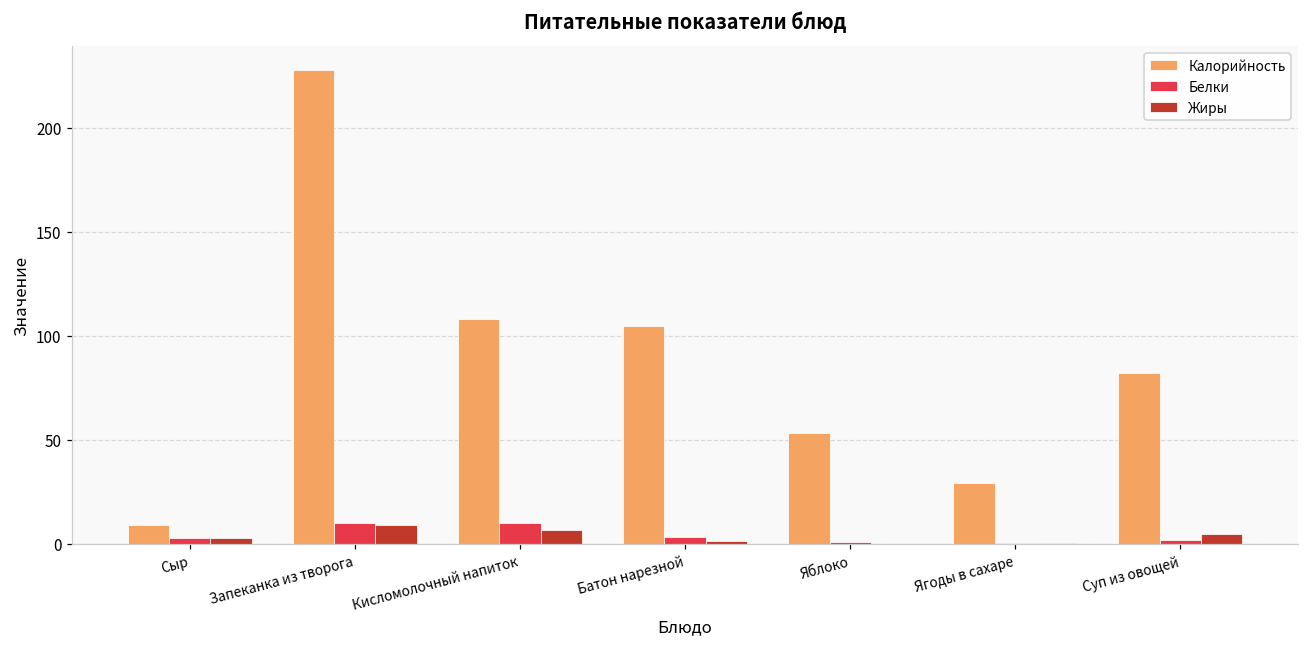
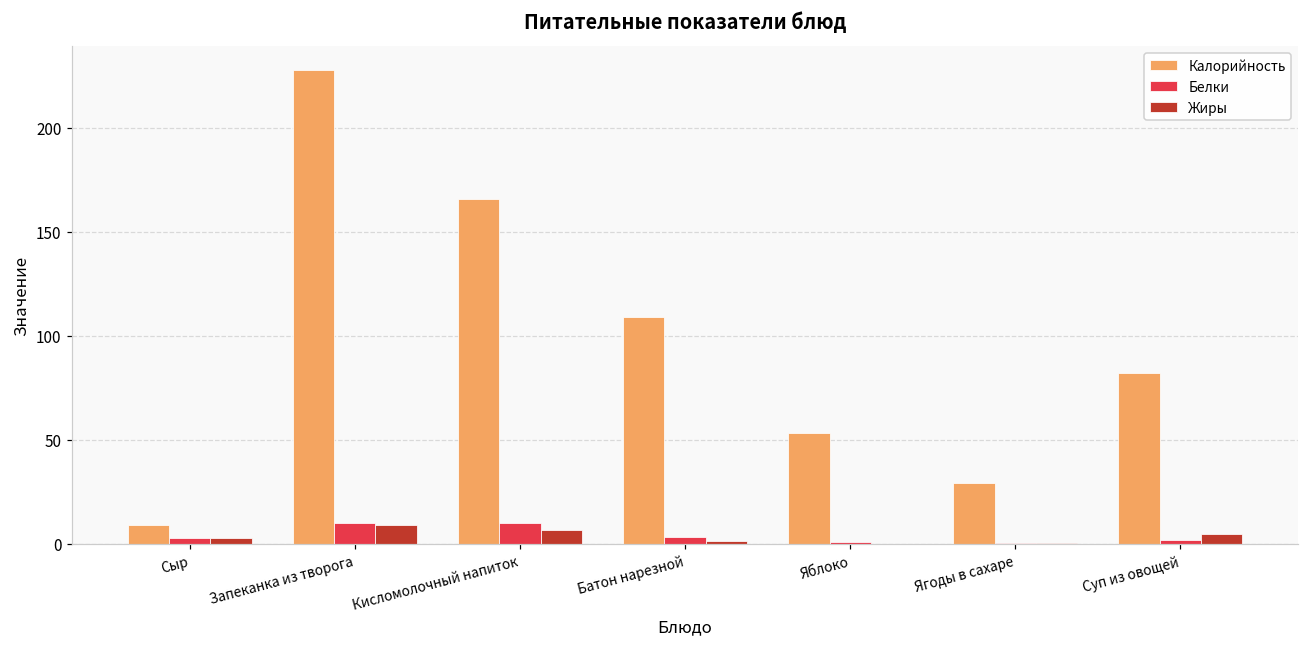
  {
    "Калорийность": {
      "Сыр": 9,
      "Запеканка из творога": 228,
-     "Кисломолочный напиток": 108,
-     "Батон нарезной": 105,
+     "Кисломолочный напиток": 166,
+     "Батон нарезной": 109,
      "Яблоко": 53,
      "Ягоды в сахаре": 29,
      "Суп из овощей": 82
    }
  }
